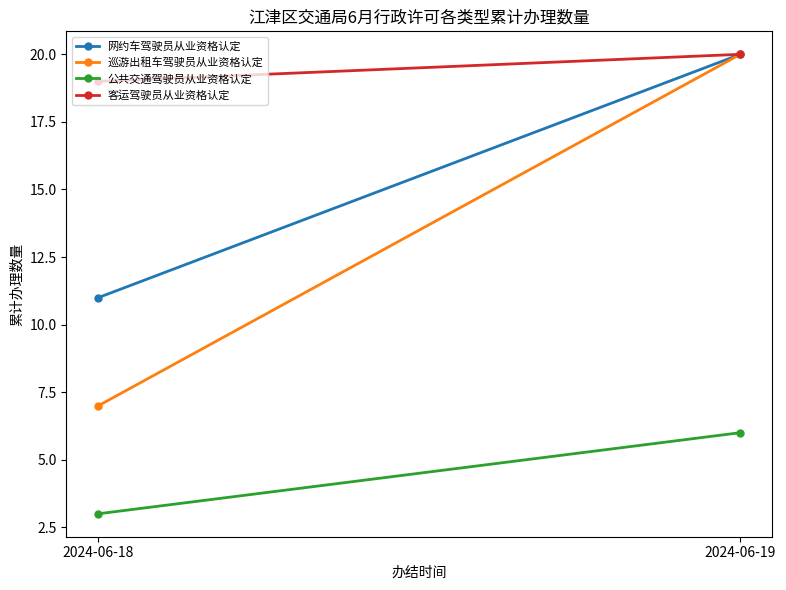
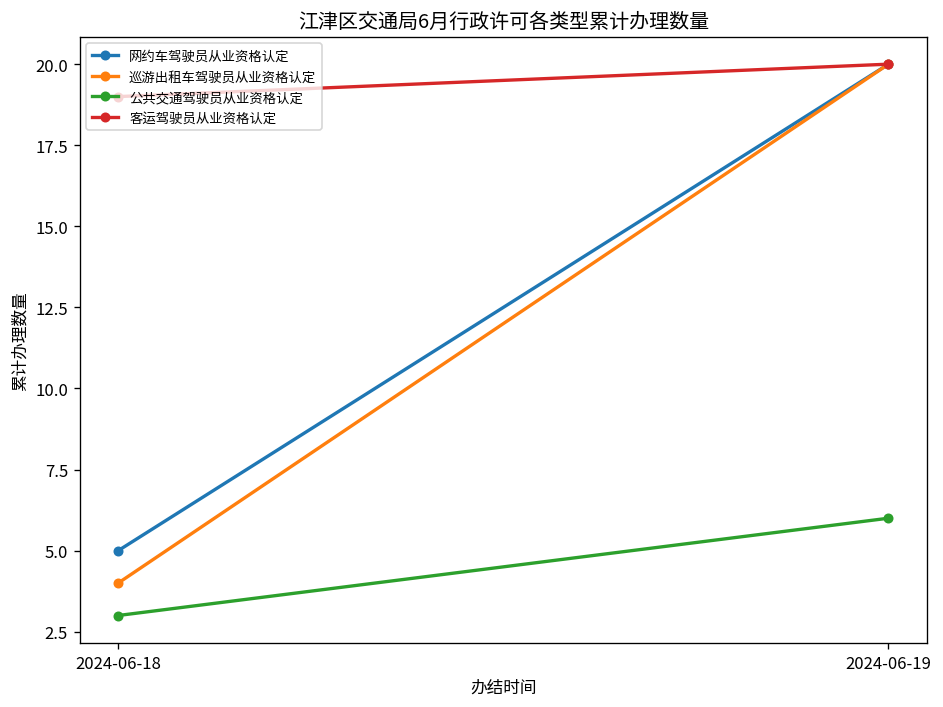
  {
    "网约车驾驶员从业资格认定": {
-     "2024-06-18": 11
+     "2024-06-18": 5
    },
    "巡游出租车驾驶员从业资格认定": {
-     "2024-06-18": 7
+     "2024-06-18": 4
    },
    "公共交通驾驶员从业资格认定": {
      "2024-06-18": 3,
      "2024-06-19": 6
    }
  }
